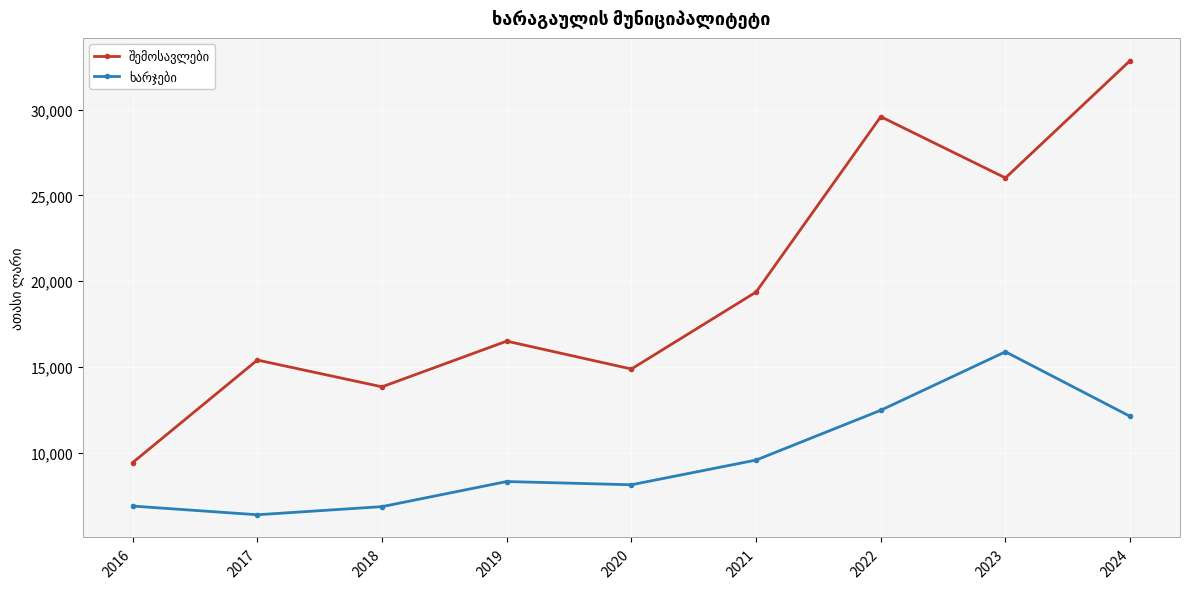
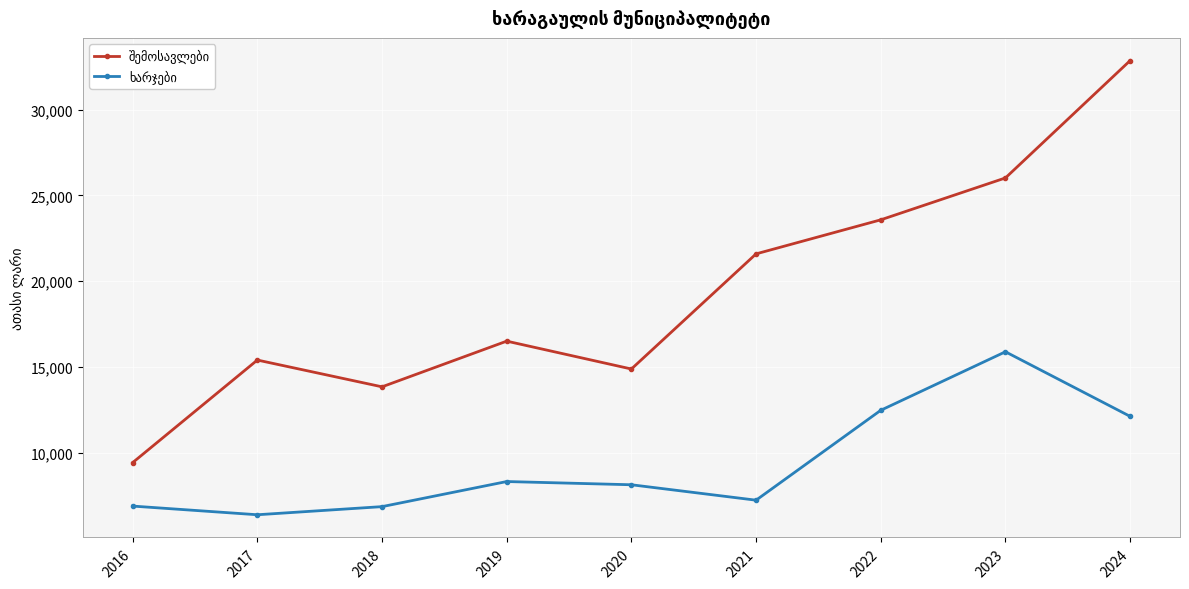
  {
    "შემოსავლები": {
      "2016": "9,400",
      "2017": "15,400",
      "2018": "13,800",
      "2019": "16,500",
      "2020": "14,900",
-     "2021": "19,400",
-     "2022": "29,600",
+     "2021": "21,600",
+     "2022": "23,600",
      "2023": "26,000",
      "2024": "32,900"
    },
    "ხარჯები": {
      "2016": "6,900",
      "2017": "6,400",
      "2018": "6,900",
      "2019": "8,300",
      "2020": "8,100",
-     "2021": "9,600",
+     "2021": "7,200",
      "2022": "12,500",
      "2023": "15,900",
      "2024": "12,100"
    }
  }
